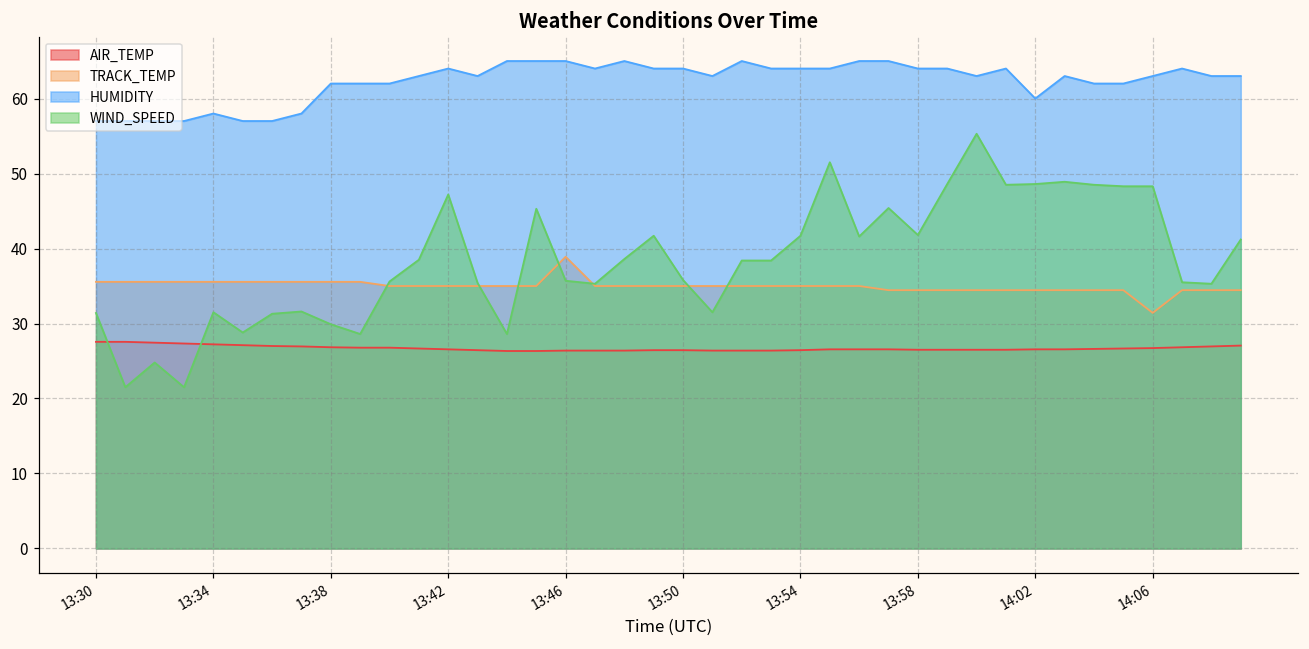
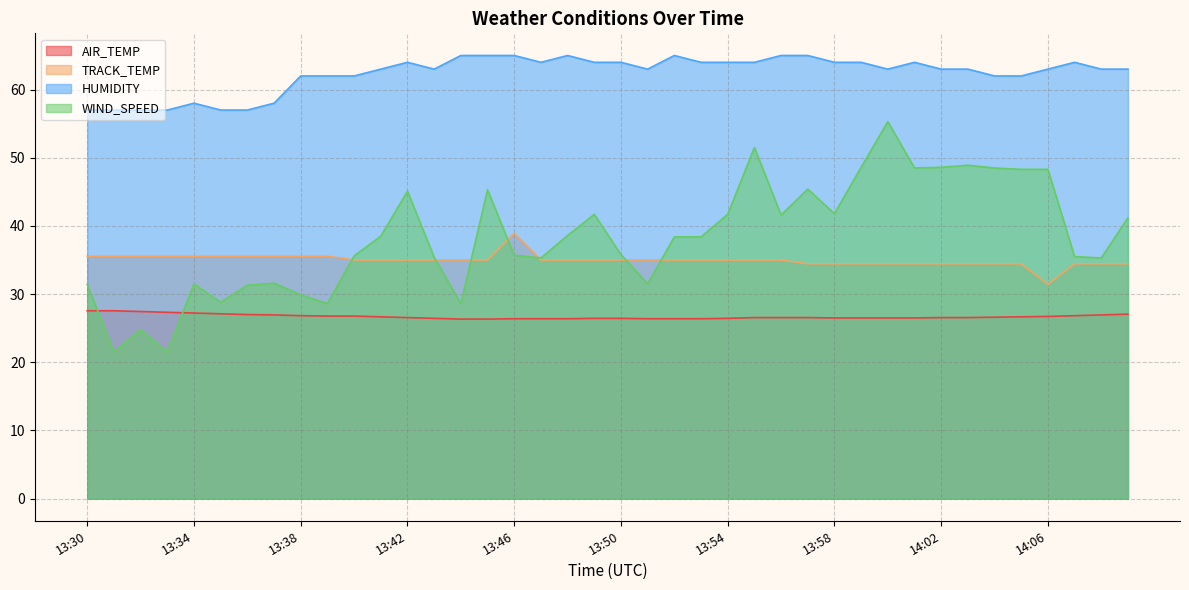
  {
    "AIR_TEMP": {
      "13:30": 28,
      "13:34": 27,
      "13:38": 27,
      "13:42": 27,
      "13:46": 26,
      "13:50": 26,
      "13:54": 26,
      "13:58": 27,
      "14:02": 27,
      "14:06": 27
    },
    "TRACK_TEMP": {
      "13:30": 36,
      "13:34": 36,
      "13:38": 36,
      "13:42": 35,
      "13:46": 39,
      "13:50": 35,
      "13:54": 35,
      "13:58": 34,
      "14:02": 34,
      "14:06": 31
    },
    "HUMIDITY": {
      "13:34": 58,
      "13:38": 62,
      "13:42": 64,
      "13:46": 65,
      "13:50": 64,
      "13:54": 64,
      "13:58": 64,
-     "14:02": 60,
+     "14:02": 63,
      "14:06": 63
    },
    "WIND_SPEED": {
      "13:30": 31,
      "13:34": 32,
      "13:38": 30,
-     "13:42": 47,
+     "13:42": 45,
      "13:46": 36,
      "13:50": 36,
      "13:54": 42,
      "13:58": 42,
      "14:02": 49,
      "14:06": 48
    }
  }
